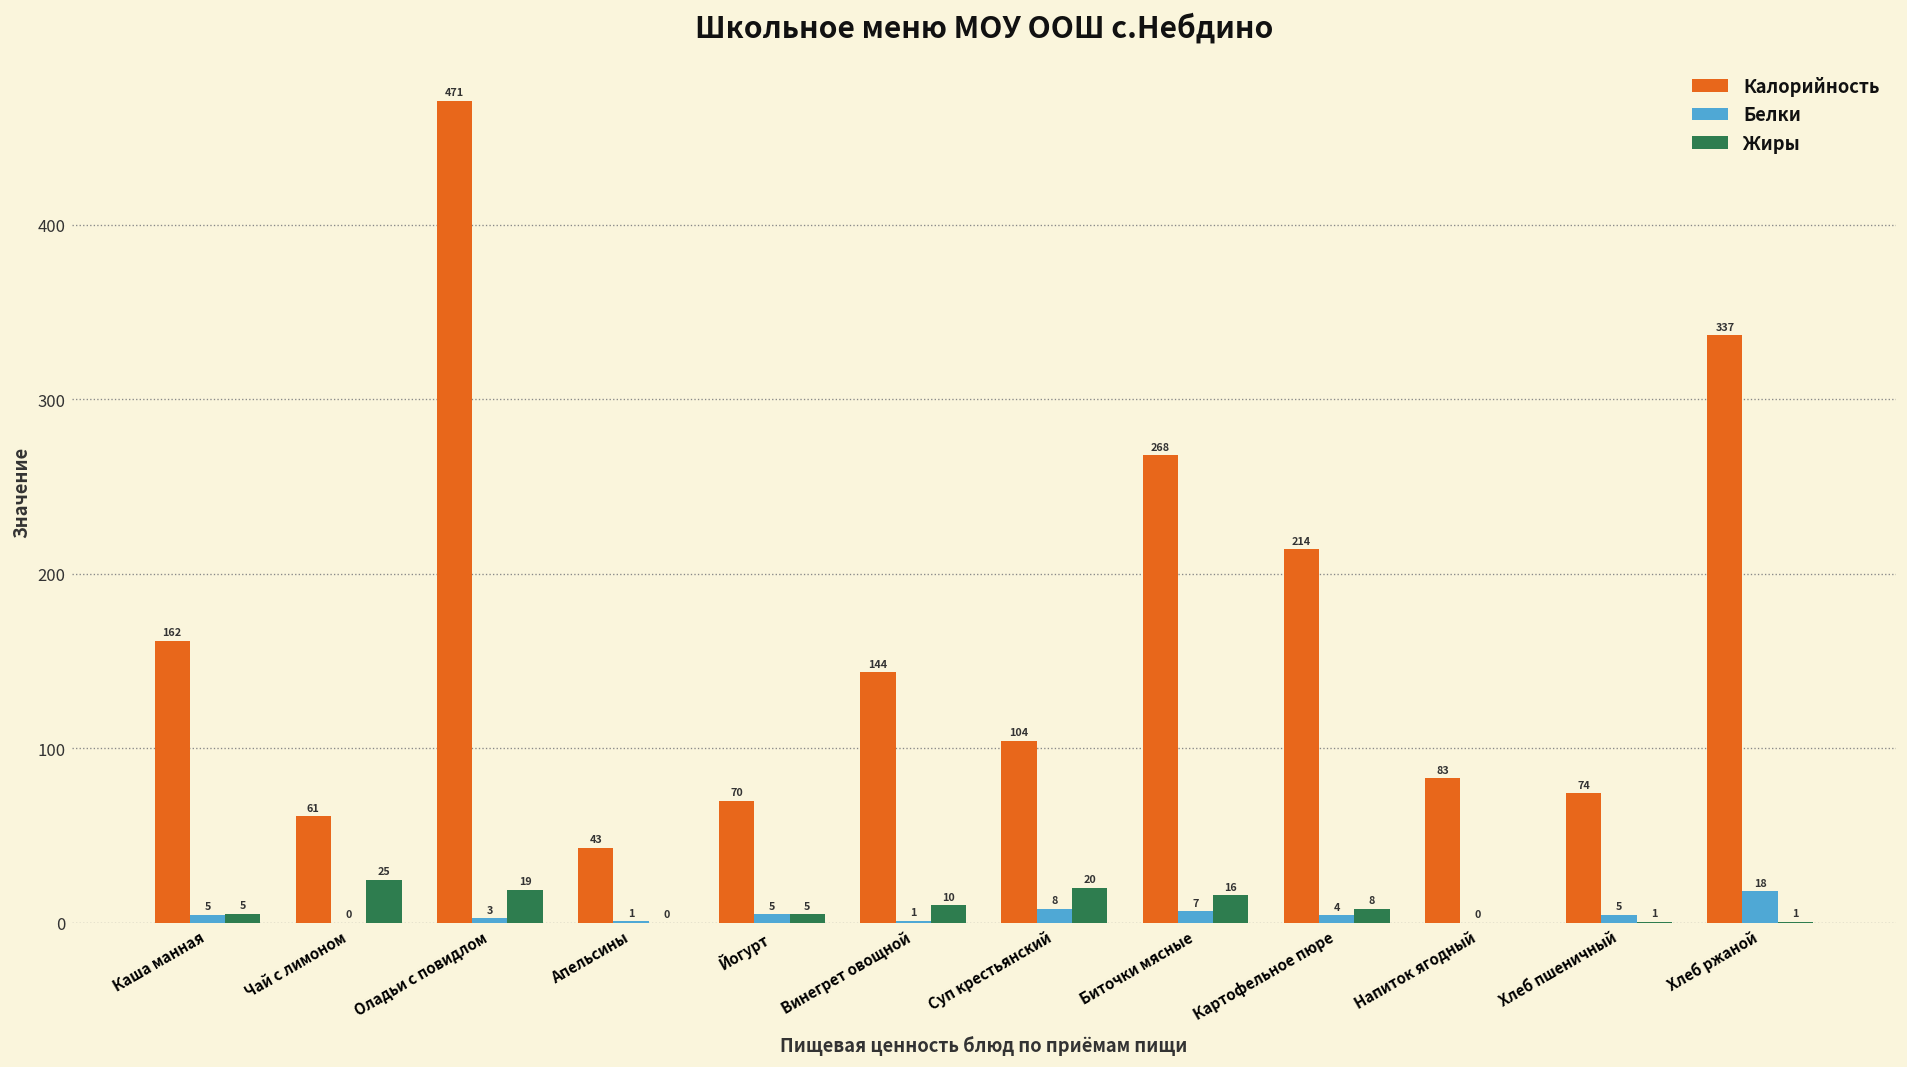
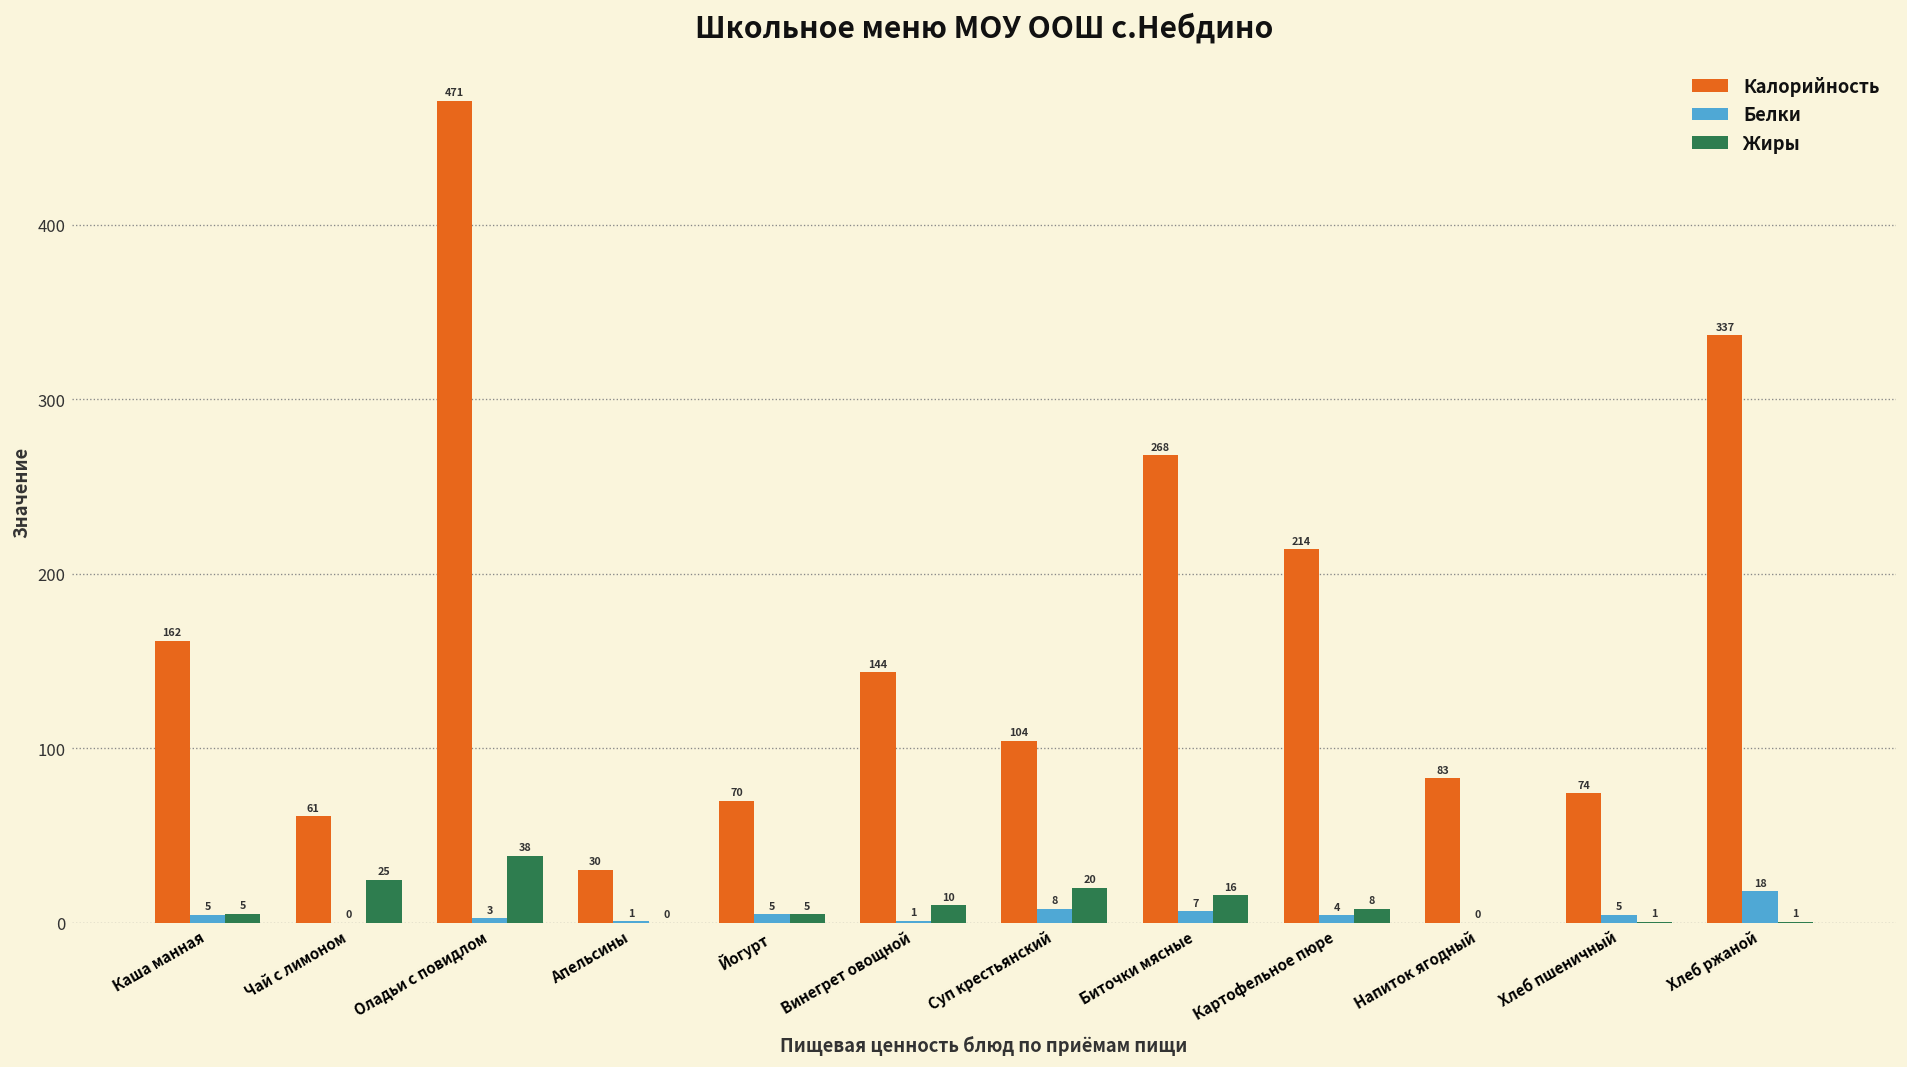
  {
    "Калорийность": {
      "Каша манная": 162,
      "Чай с лимоном": 61,
      "Оладьи с повидлом": 471,
-     "Апельсины": 43,
+     "Апельсины": 30,
      "Йогурт": 70,
      "Винегрет овощной": 144,
      "Суп крестьянский": 104,
      "Биточки мясные": 268,
      "Картофельное пюре": 214,
      "Напиток ягодный": 83,
      "Хлеб пшеничный": 74,
      "Хлеб ржаной": 337
    },
    "Белки": {
      "Каша манная": 5,
      "Чай с лимоном": 0,
      "Оладьи с повидлом": 3,
      "Апельсины": 1,
      "Йогурт": 5,
      "Винегрет овощной": 1,
      "Суп крестьянский": 8,
      "Биточки мясные": 7,
      "Картофельное пюре": 4,
      "Напиток ягодный": 0,
      "Хлеб пшеничный": 5,
      "Хлеб ржаной": 18
    },
    "Жиры": {
      "Каша манная": 5,
      "Чай с лимоном": 25,
-     "Оладьи с повидлом": 19,
+     "Оладьи с повидлом": 38,
      "Апельсины": 0,
      "Йогурт": 5,
      "Винегрет овощной": 10,
      "Суп крестьянский": 20,
      "Биточки мясные": 16,
      "Картофельное пюре": 8,
      "Хлеб пшеничный": 1,
      "Хлеб ржаной": 1
    }
  }
